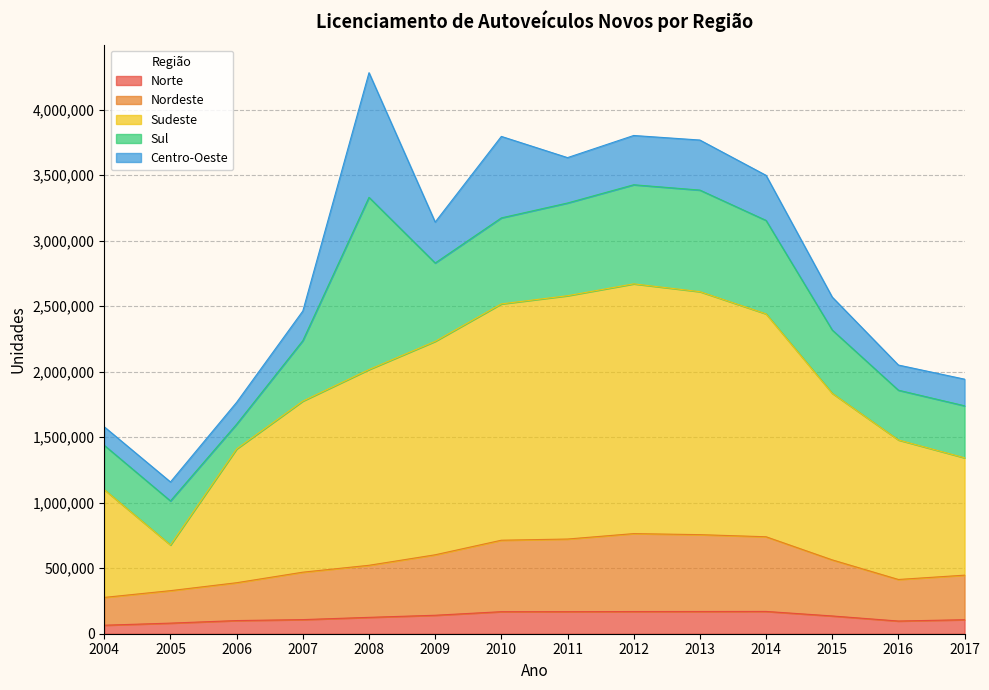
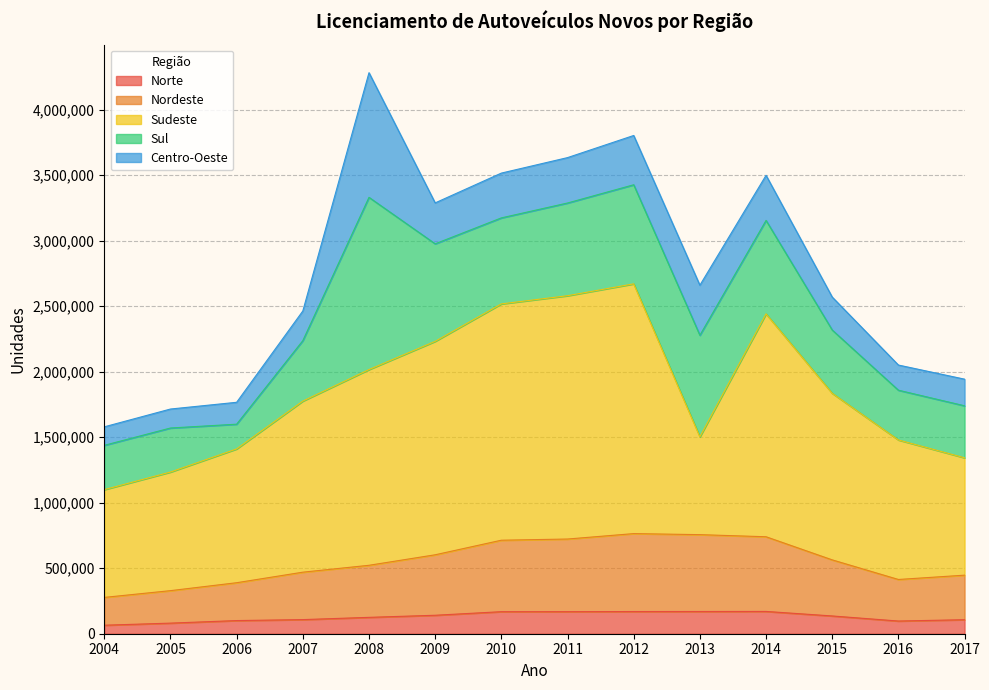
  {
    "Sudeste": {
      "2004": "820,000",
-     "2005": "350,000",
+     "2005": "910,000",
      "2006": "1,020,000",
      "2007": "1,310,000",
      "2008": "1,490,000",
      "2009": "1,630,000",
      "2010": "1,800,000",
      "2011": "1,860,000",
      "2012": "1,910,000",
-     "2013": "1,850,000",
+     "2013": "750,000",
      "2014": "1,700,000",
      "2015": "1,270,000",
      "2016": "1,060,000",
      "2017": "900,000"
    },
    "Sul": {
      "2004": "340,000",
      "2005": "340,000",
      "2006": "190,000",
      "2007": "460,000",
      "2008": "1,310,000",
-     "2009": "600,000",
+     "2009": "740,000",
      "2010": "660,000",
      "2011": "710,000",
      "2012": "760,000",
      "2013": "780,000",
      "2014": "710,000",
      "2015": "480,000",
      "2016": "380,000",
      "2017": "400,000"
    },
    "Centro-Oeste": {
      "2004": "140,000",
      "2005": "140,000",
      "2006": "170,000",
      "2007": "230,000",
      "2008": "950,000",
      "2009": "310,000",
-     "2010": "620,000",
+     "2010": "340,000",
      "2011": "350,000",
      "2012": "380,000",
      "2013": "380,000",
      "2014": "340,000",
      "2015": "250,000",
      "2016": "190,000",
      "2017": "200,000"
    }
  }
